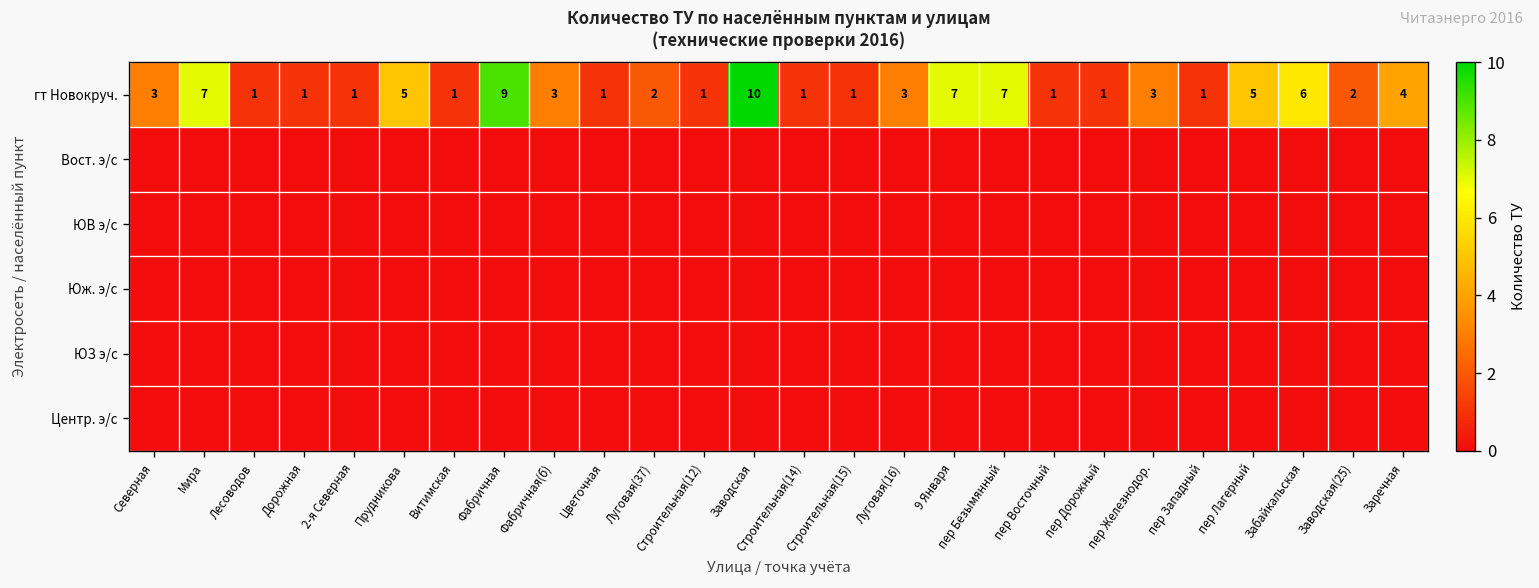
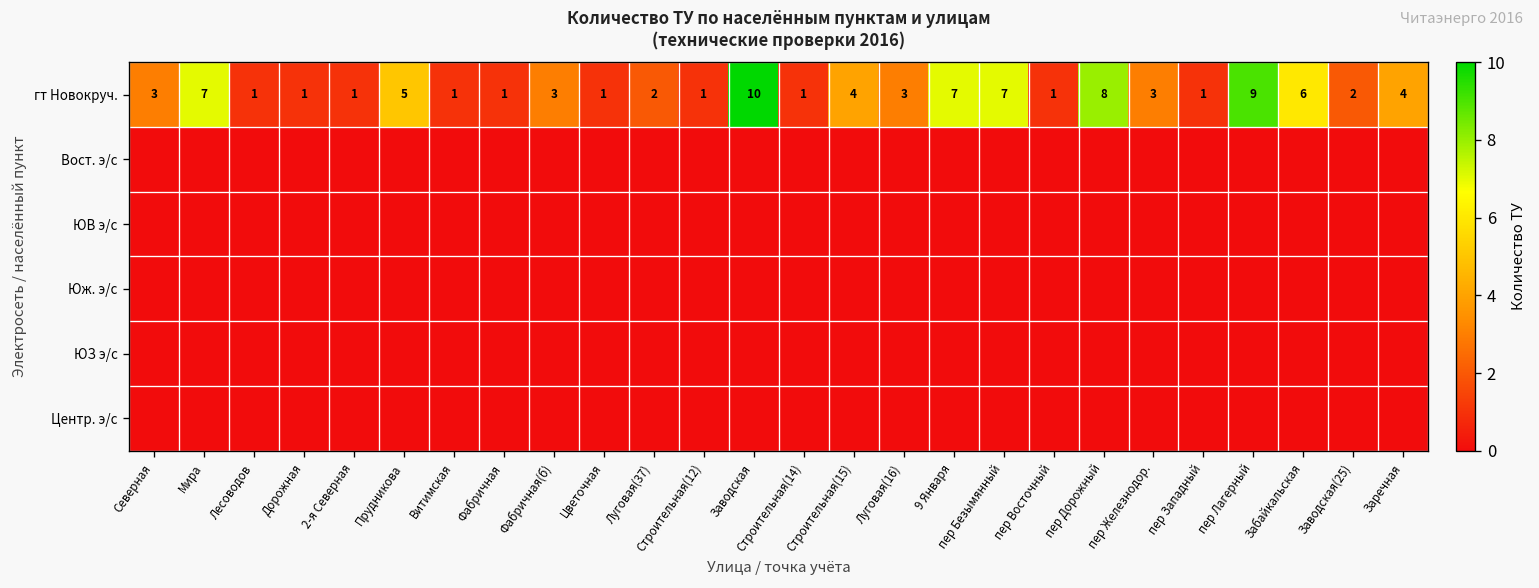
  {
    "гт Новокруч.": {
      "Северная": 3,
      "Мира": 7,
      "Лесоводов": 1,
      "Дорожная": 1,
      "2-я Северная": 1,
      "Прудникова": 5,
      "Витимская": 1,
-     "Фабричная": 9,
+     "Фабричная": 1,
      "Фабричная(б)": 3,
      "Цветочная": 1,
      "Луговая(37)": 2,
      "Строительная(12)": 1,
      "Заводская": 10,
      "Строительная(14)": 1,
-     "Строительная(15)": 1,
+     "Строительная(15)": 4,
      "Луговая(16)": 3,
      "9 Января": 7,
      "пер Безымянный": 7,
      "пер Восточный": 1,
-     "пер Дорожный": 1,
+     "пер Дорожный": 8,
      "пер Железнодор.": 3,
      "пер Западный": 1,
-     "пер Лагерный": 5,
+     "пер Лагерный": 9,
      "Забайкальская": 6,
      "Заводская(25)": 2,
      "Заречная": 4
    }
  }
